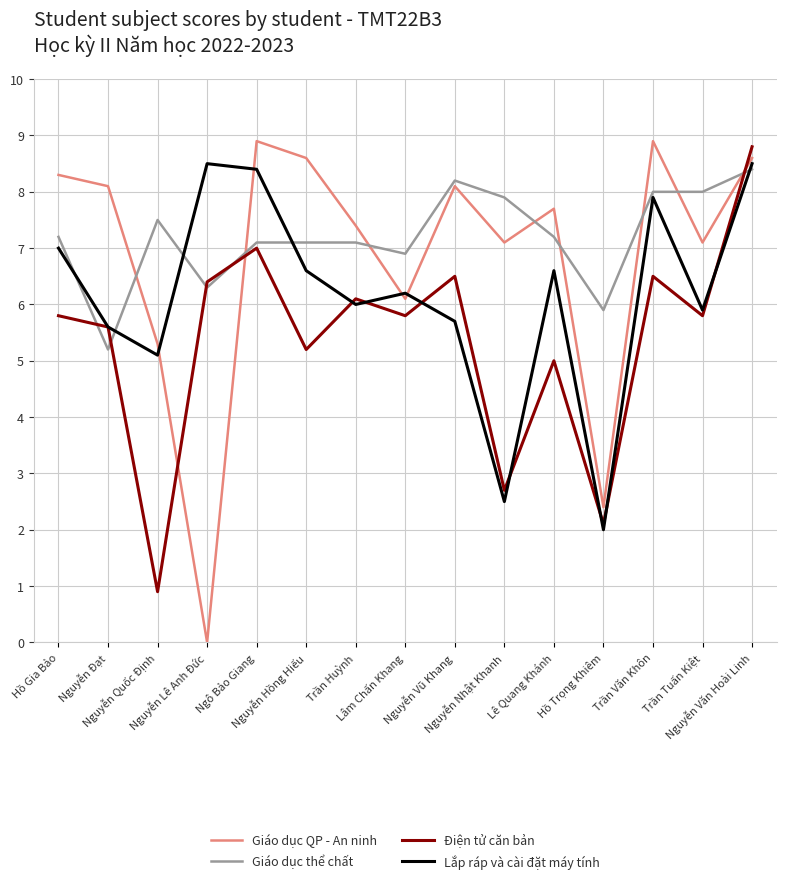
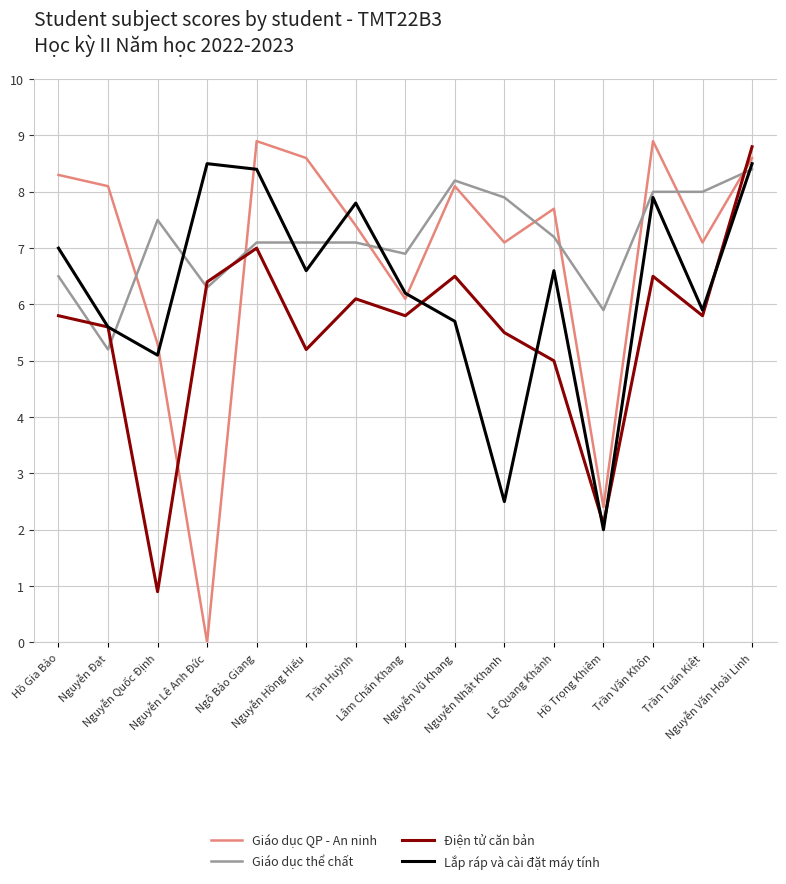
  {
    "Giáo dục QP - An ninh": {
      "Hồ Gia Bảo": 8.3,
      "Nguyễn Đạt": 8.1,
      "Nguyễn Quốc Định": 5.3,
      "Nguyễn Lê Anh Đức": 0.0,
      "Ngô Bảo Giang": 8.9,
      "Nguyễn Hồng Hiếu": 8.6,
      "Trần Huỳnh": 7.4,
      "Lâm Chấn Khang": 6.1,
      "Nguyễn Vũ Khang": 8.1,
      "Nguyễn Nhật Khanh": 7.1,
      "Lê Quang Khánh": 7.7,
      "Hồ Trọng Khiêm": 2.4,
      "Trần Văn Khôn": 8.9,
      "Trần Tuấn Kiệt": 7.1,
      "Nguyễn Văn Hoài Linh": 8.6
    },
    "Giáo dục thể chất": {
-     "Hồ Gia Bảo": 7.2,
+     "Hồ Gia Bảo": 6.5,
      "Nguyễn Đạt": 5.2,
      "Nguyễn Quốc Định": 7.5,
      "Nguyễn Lê Anh Đức": 6.3,
      "Ngô Bảo Giang": 7.1,
      "Nguyễn Hồng Hiếu": 7.1,
      "Trần Huỳnh": 7.1,
      "Lâm Chấn Khang": 6.9,
      "Nguyễn Vũ Khang": 8.2,
      "Nguyễn Nhật Khanh": 7.9,
      "Lê Quang Khánh": 7.2,
      "Hồ Trọng Khiêm": 5.9,
      "Trần Văn Khôn": 8.0,
      "Trần Tuấn Kiệt": 8.0,
      "Nguyễn Văn Hoài Linh": 8.4
    },
    "Điện tử căn bản": {
      "Hồ Gia Bảo": 5.8,
      "Nguyễn Quốc Định": 0.9,
      "Nguyễn Lê Anh Đức": 6.4,
      "Ngô Bảo Giang": 7.0,
      "Nguyễn Hồng Hiếu": 5.2,
      "Trần Huỳnh": 6.1,
      "Lâm Chấn Khang": 5.8,
      "Nguyễn Vũ Khang": 6.5,
-     "Nguyễn Nhật Khanh": 2.7,
+     "Nguyễn Nhật Khanh": 5.5,
      "Lê Quang Khánh": 5.0,
      "Hồ Trọng Khiêm": 2.1,
      "Trần Văn Khôn": 6.5,
      "Trần Tuấn Kiệt": 5.8,
      "Nguyễn Văn Hoài Linh": 8.8
    },
    "Lắp ráp và cài đặt máy tính": {
      "Hồ Gia Bảo": 7.0,
      "Nguyễn Quốc Định": 5.1,
      "Nguyễn Lê Anh Đức": 8.5,
      "Ngô Bảo Giang": 8.4,
      "Nguyễn Hồng Hiếu": 6.6,
-     "Trần Huỳnh": 6.0,
+     "Trần Huỳnh": 7.8,
      "Lâm Chấn Khang": 6.2,
      "Nguyễn Vũ Khang": 5.7,
      "Nguyễn Nhật Khanh": 2.5,
      "Lê Quang Khánh": 6.6,
      "Hồ Trọng Khiêm": 2.0,
      "Trần Văn Khôn": 7.9,
      "Trần Tuấn Kiệt": 5.9,
      "Nguyễn Văn Hoài Linh": 8.5
    }
  }
